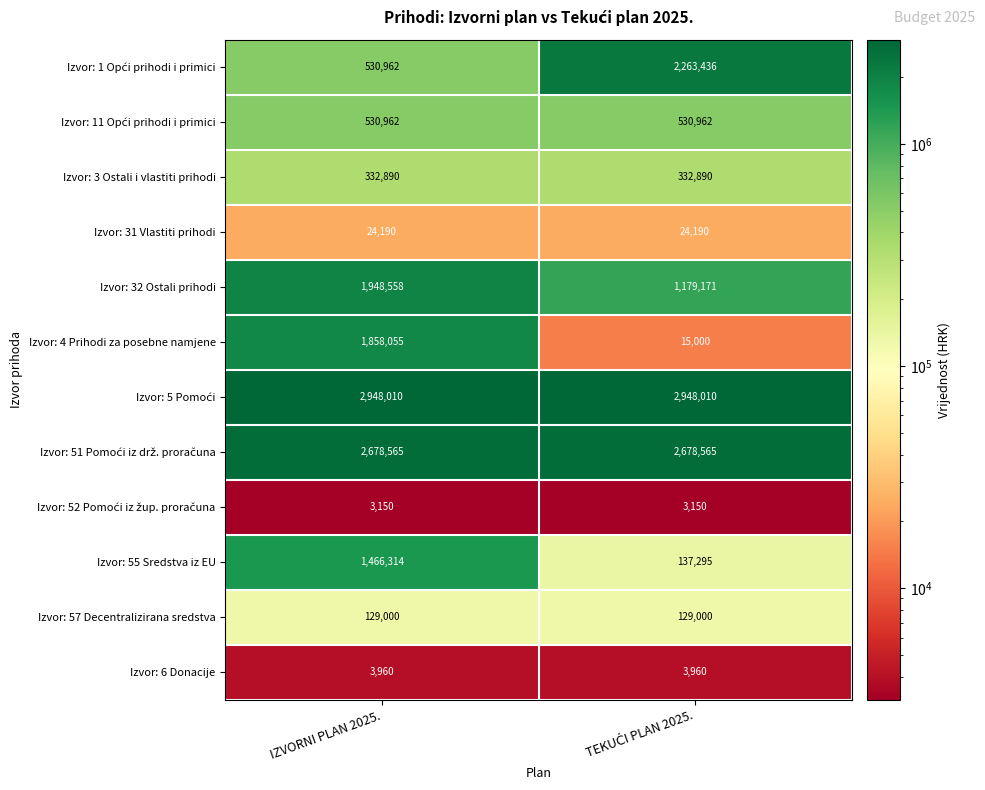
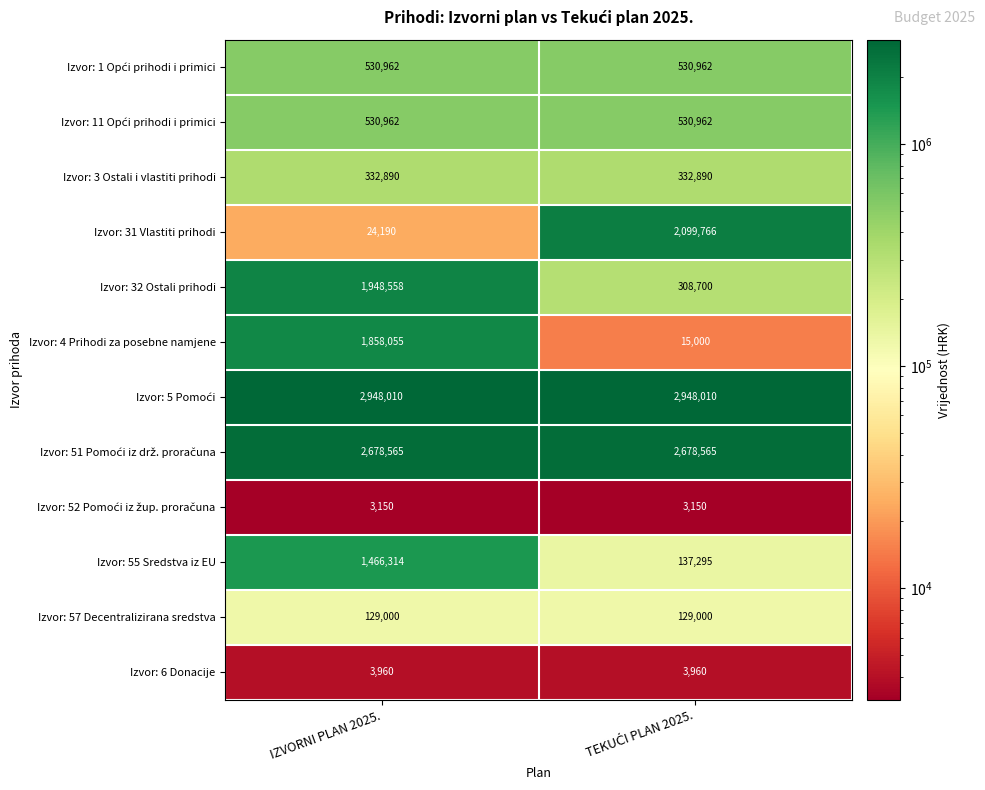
  {
    "Izvor: 1 Opći prihodi i primici": {
      "IZVORNI PLAN 2025.": "530,962",
-     "TEKUĆI PLAN 2025.": "2,263,436"
+     "TEKUĆI PLAN 2025.": "530,962"
    },
    "Izvor: 11 Opći prihodi i primici": {
      "IZVORNI PLAN 2025.": "530,962",
      "TEKUĆI PLAN 2025.": "530,962"
    },
    "Izvor: 3 Ostali i vlastiti prihodi": {
      "IZVORNI PLAN 2025.": "332,890",
      "TEKUĆI PLAN 2025.": "332,890"
    },
    "Izvor: 31 Vlastiti prihodi": {
      "IZVORNI PLAN 2025.": "24,190",
-     "TEKUĆI PLAN 2025.": "24,190"
+     "TEKUĆI PLAN 2025.": "2,099,766"
    },
    "Izvor: 32 Ostali prihodi": {
      "IZVORNI PLAN 2025.": "1,948,558",
-     "TEKUĆI PLAN 2025.": "1,179,171"
+     "TEKUĆI PLAN 2025.": "308,700"
    },
    "Izvor: 4 Prihodi za posebne namjene": {
      "IZVORNI PLAN 2025.": "1,858,055",
      "TEKUĆI PLAN 2025.": "15,000"
    },
    "Izvor: 5 Pomoći": {
      "IZVORNI PLAN 2025.": "2,948,010",
      "TEKUĆI PLAN 2025.": "2,948,010"
    },
    "Izvor: 51 Pomoći iz drž. proračuna": {
      "IZVORNI PLAN 2025.": "2,678,565",
      "TEKUĆI PLAN 2025.": "2,678,565"
    },
    "Izvor: 52 Pomoći iz žup. proračuna": {
      "IZVORNI PLAN 2025.": "3,150",
      "TEKUĆI PLAN 2025.": "3,150"
    },
    "Izvor: 55 Sredstva iz EU": {
      "IZVORNI PLAN 2025.": "1,466,314",
      "TEKUĆI PLAN 2025.": "137,295"
    },
    "Izvor: 57 Decentralizirana sredstva": {
      "IZVORNI PLAN 2025.": "129,000",
      "TEKUĆI PLAN 2025.": "129,000"
    },
    "Izvor: 6 Donacije": {
      "IZVORNI PLAN 2025.": "3,960",
      "TEKUĆI PLAN 2025.": "3,960"
    }
  }
